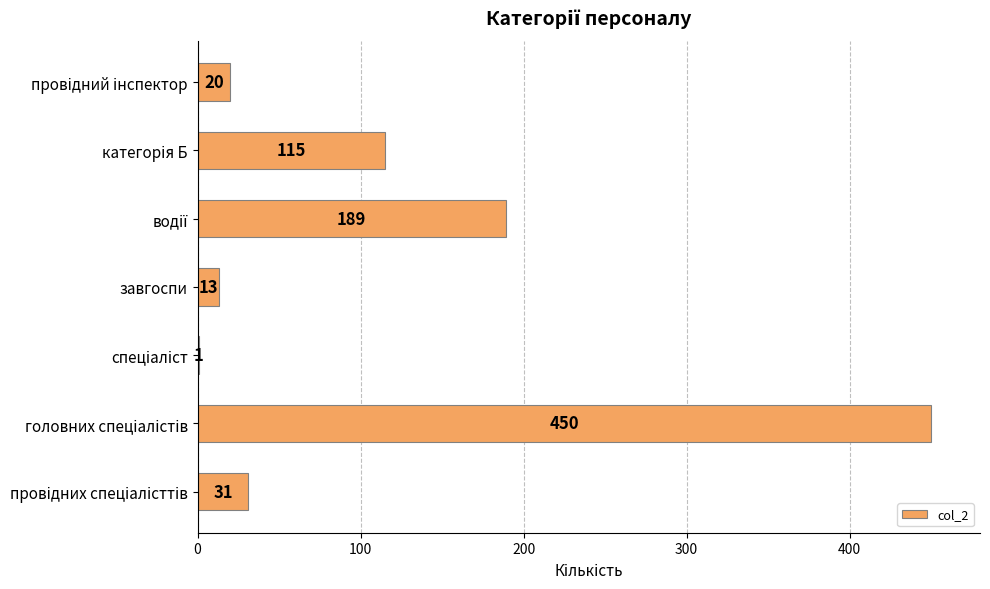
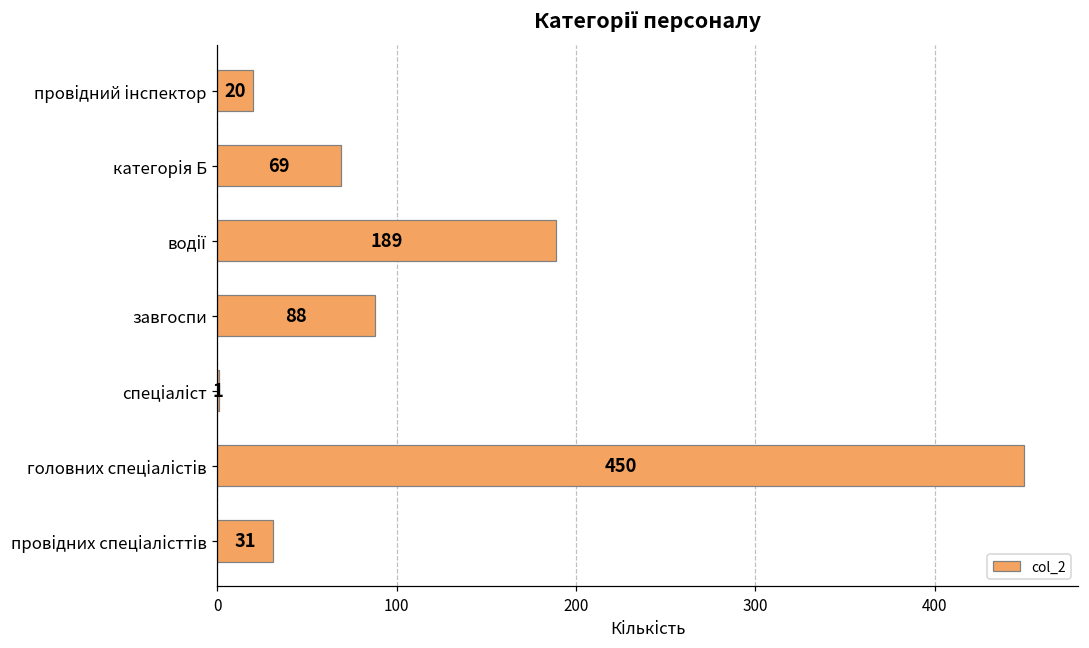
  {
    "провідний інспектор": 20,
-   "категорія Б": 115,
+   "категорія Б": 69,
    "водії": 189,
-   "завгоспи": 13,
+   "завгоспи": 88,
    "спеціаліст": 1,
    "головних спеціалістів": 450,
    "провідних спеціалісттів": 31
  }
